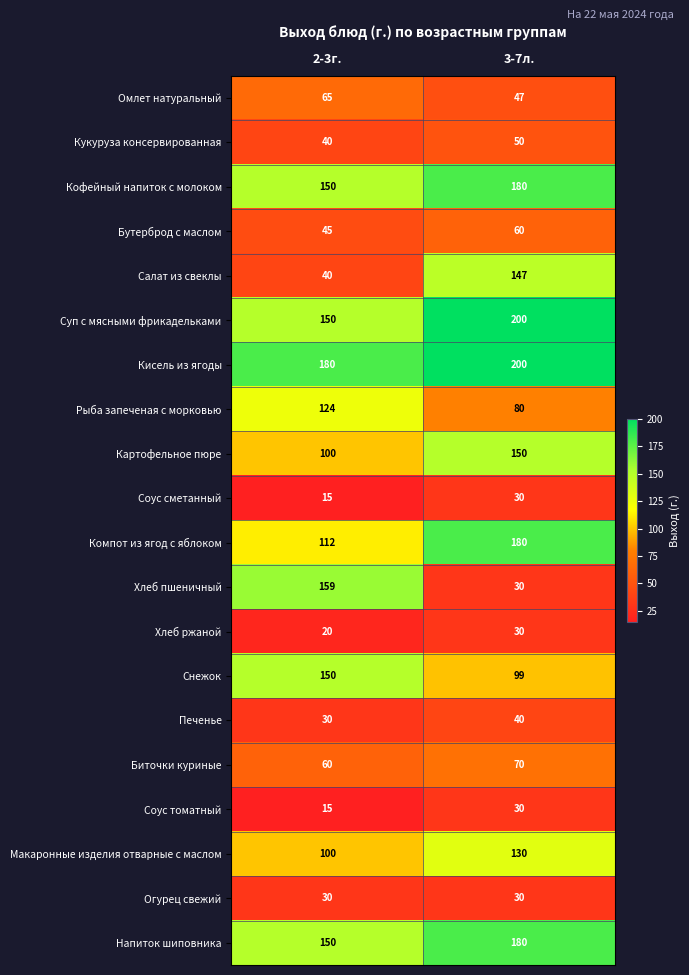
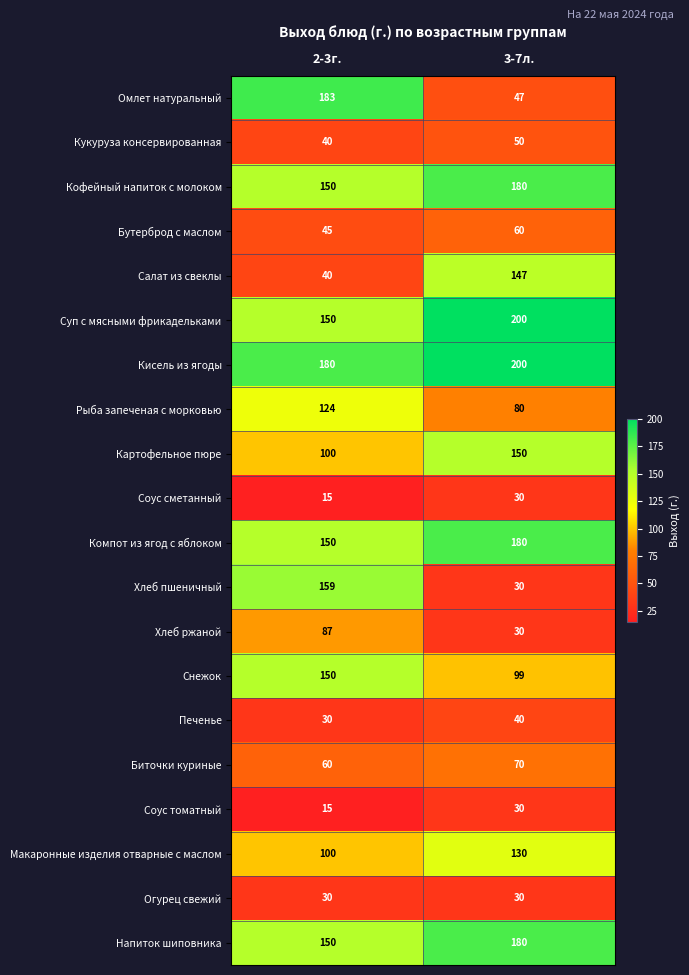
  {
    "Омлет натуральный": {
-     "2-3г.": 65,
+     "2-3г.": 183,
      "3-7л.": 47
    },
    "Кукуруза консервированная": {
      "2-3г.": 40,
      "3-7л.": 50
    },
    "Кофейный напиток с молоком": {
      "2-3г.": 150,
      "3-7л.": 180
    },
    "Бутерброд с маслом": {
      "2-3г.": 45,
      "3-7л.": 60
    },
    "Салат из свеклы": {
      "2-3г.": 40,
      "3-7л.": 147
    },
    "Суп с мясными фрикадельками": {
      "2-3г.": 150,
      "3-7л.": 200
    },
    "Кисель из ягоды": {
      "2-3г.": 180,
      "3-7л.": 200
    },
    "Рыба запеченая с морковью": {
      "2-3г.": 124,
      "3-7л.": 80
    },
    "Картофельное пюре": {
      "2-3г.": 100,
      "3-7л.": 150
    },
    "Соус сметанный": {
      "2-3г.": 15,
      "3-7л.": 30
    },
    "Компот из ягод с яблоком": {
-     "2-3г.": 112,
+     "2-3г.": 150,
      "3-7л.": 180
    },
    "Хлеб пшеничный": {
      "2-3г.": 159,
      "3-7л.": 30
    },
    "Хлеб ржаной": {
-     "2-3г.": 20,
+     "2-3г.": 87,
      "3-7л.": 30
    },
    "Снежок": {
      "2-3г.": 150,
      "3-7л.": 99
    },
    "Печенье": {
      "2-3г.": 30,
      "3-7л.": 40
    },
    "Биточки куриные": {
      "2-3г.": 60,
      "3-7л.": 70
    },
    "Соус томатный": {
      "2-3г.": 15,
      "3-7л.": 30
    },
    "Макаронные изделия отварные с маслом": {
      "2-3г.": 100,
      "3-7л.": 130
    },
    "Огурец свежий": {
      "2-3г.": 30,
      "3-7л.": 30
    },
    "Напиток шиповника": {
      "2-3г.": 150,
      "3-7л.": 180
    }
  }
